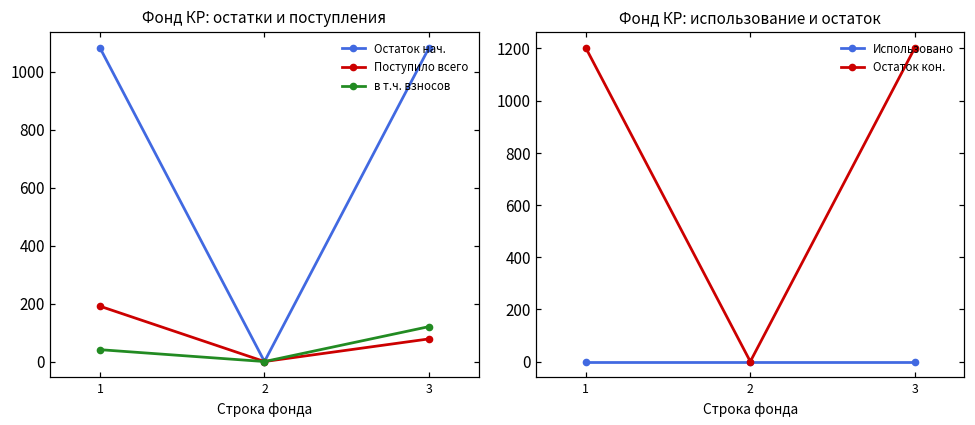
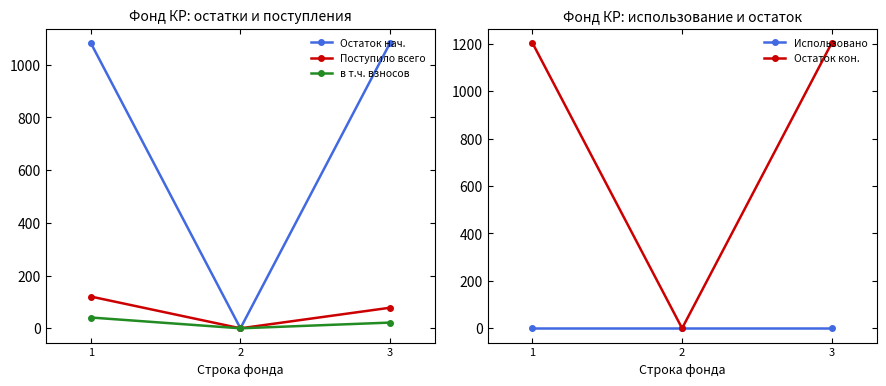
  {
    "Фонд КР: остатки и поступления": {
      "Остаток нач.": {
        "1": 1080,
        "3": 1080
      },
      "Поступило всего": {
-       "1": 190,
+       "1": 120,
        "3": 80
      },
      "в т.ч. взносов": {
        "1": 40,
-       "3": 120
+       "3": 20
      }
    },
    "Фонд КР: использование и остаток": {
      "Использовано": {
        "1": 0,
        "3": 0
      },
      "Остаток кон.": {
        "1": 1200,
        "3": 1200
      }
    }
  }
